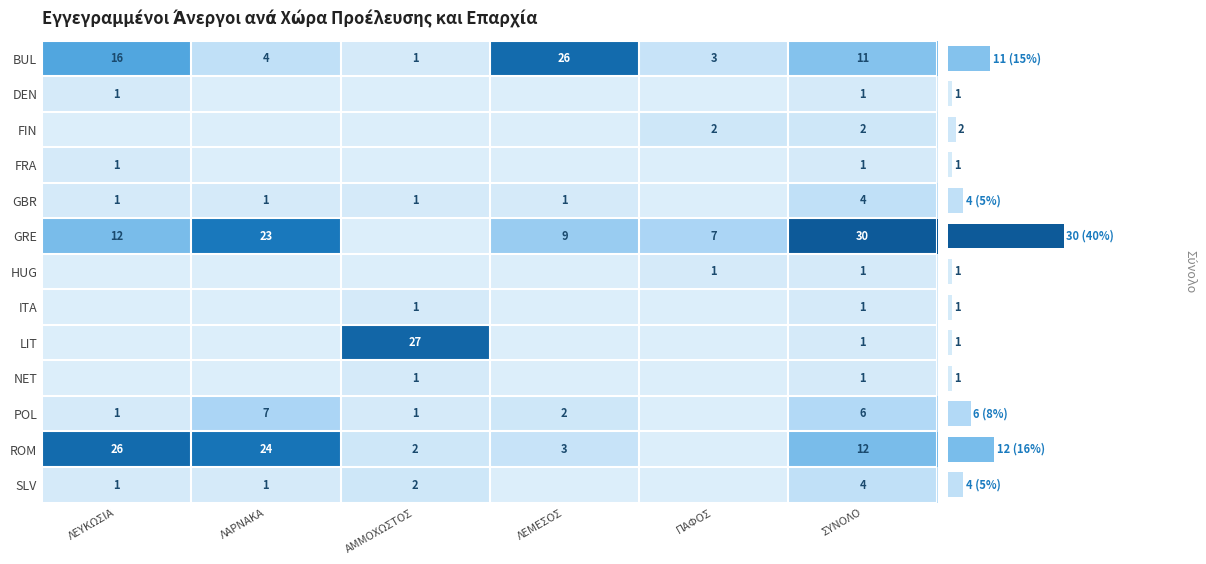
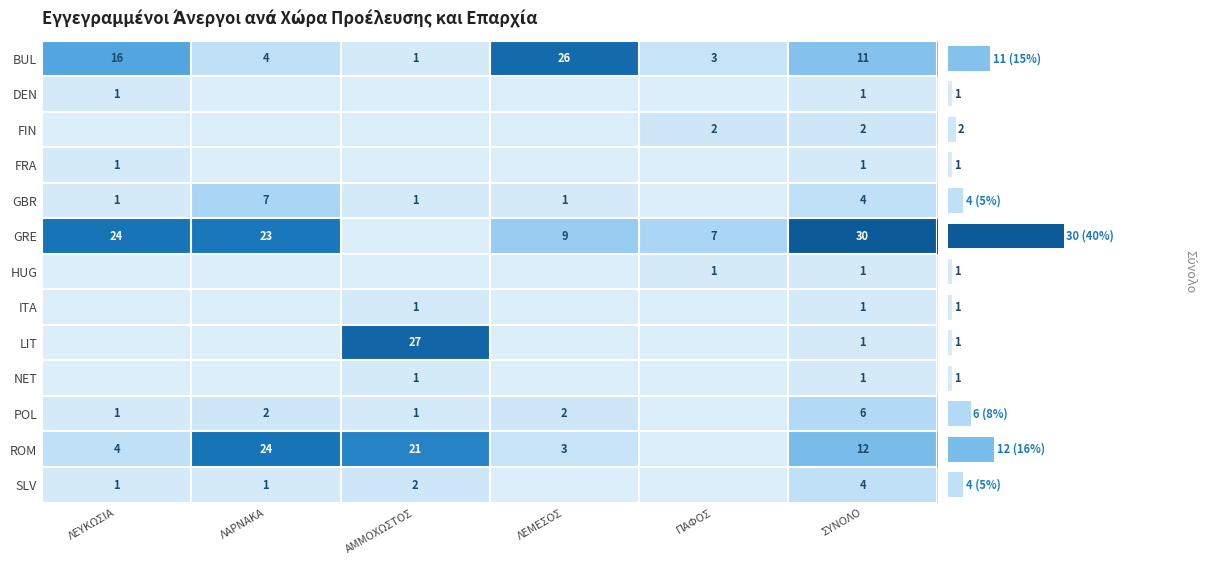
  {
    "Εγγεγραμμένοι Άνεργοι ανά Χώρα Προέλευσης και Επαρχία": {
      "BUL": {
        "ΛΕΥΚΩΣΙΑ": 16,
        "ΛΑΡΝΑΚΑ": 4,
        "ΑΜΜΟΧΩΣΤΟΣ": 1,
        "ΛΕΜΕΣΟΣ": 26,
        "ΠΑΦΟΣ": 3,
        "ΣΥΝΟΛΟ": 11
      },
      "DEN": {
        "ΛΕΥΚΩΣΙΑ": 1,
        "ΣΥΝΟΛΟ": 1
      },
      "FIN": {
        "ΠΑΦΟΣ": 2,
        "ΣΥΝΟΛΟ": 2
      },
      "FRA": {
        "ΛΕΥΚΩΣΙΑ": 1,
        "ΣΥΝΟΛΟ": 1
      },
      "GBR": {
        "ΛΕΥΚΩΣΙΑ": 1,
-       "ΛΑΡΝΑΚΑ": 1,
+       "ΛΑΡΝΑΚΑ": 7,
        "ΑΜΜΟΧΩΣΤΟΣ": 1,
        "ΛΕΜΕΣΟΣ": 1,
        "ΣΥΝΟΛΟ": 4
      },
      "GRE": {
-       "ΛΕΥΚΩΣΙΑ": 12,
+       "ΛΕΥΚΩΣΙΑ": 24,
        "ΛΑΡΝΑΚΑ": 23,
        "ΛΕΜΕΣΟΣ": 9,
        "ΠΑΦΟΣ": 7,
        "ΣΥΝΟΛΟ": 30
      },
      "HUG": {
        "ΠΑΦΟΣ": 1,
        "ΣΥΝΟΛΟ": 1
      },
      "ITA": {
        "ΑΜΜΟΧΩΣΤΟΣ": 1,
        "ΣΥΝΟΛΟ": 1
      },
      "LIT": {
        "ΑΜΜΟΧΩΣΤΟΣ": 27,
        "ΣΥΝΟΛΟ": 1
      },
      "NET": {
        "ΑΜΜΟΧΩΣΤΟΣ": 1,
        "ΣΥΝΟΛΟ": 1
      },
      "POL": {
        "ΛΕΥΚΩΣΙΑ": 1,
-       "ΛΑΡΝΑΚΑ": 7,
+       "ΛΑΡΝΑΚΑ": 2,
        "ΑΜΜΟΧΩΣΤΟΣ": 1,
        "ΛΕΜΕΣΟΣ": 2,
        "ΣΥΝΟΛΟ": 6
      },
      "ROM": {
-       "ΛΕΥΚΩΣΙΑ": 26,
+       "ΛΕΥΚΩΣΙΑ": 4,
        "ΛΑΡΝΑΚΑ": 24,
-       "ΑΜΜΟΧΩΣΤΟΣ": 2,
+       "ΑΜΜΟΧΩΣΤΟΣ": 21,
        "ΛΕΜΕΣΟΣ": 3,
        "ΣΥΝΟΛΟ": 12
      },
      "SLV": {
        "ΛΕΥΚΩΣΙΑ": 1,
        "ΛΑΡΝΑΚΑ": 1,
        "ΑΜΜΟΧΩΣΤΟΣ": 2,
        "ΣΥΝΟΛΟ": 4
      }
    }
  }
